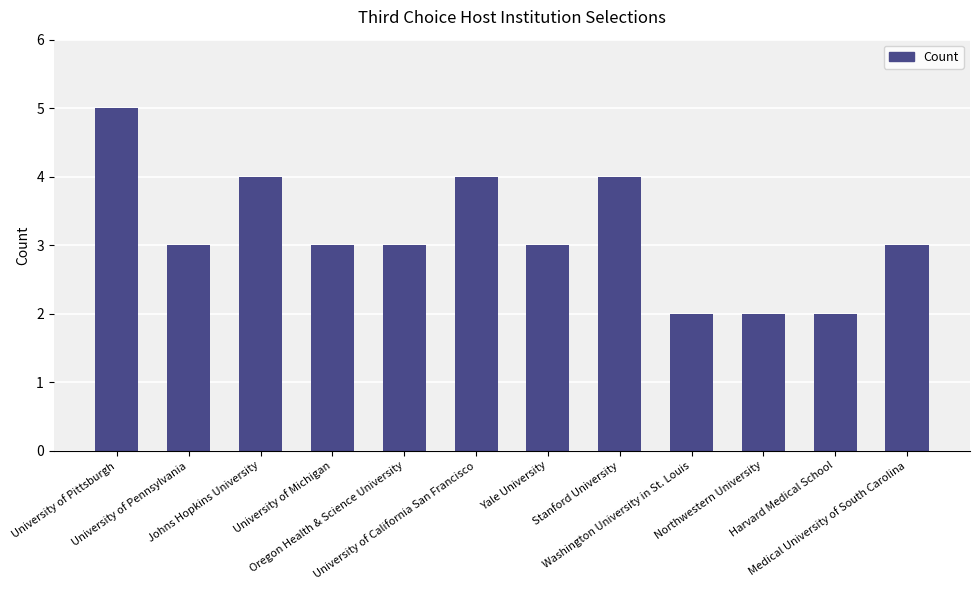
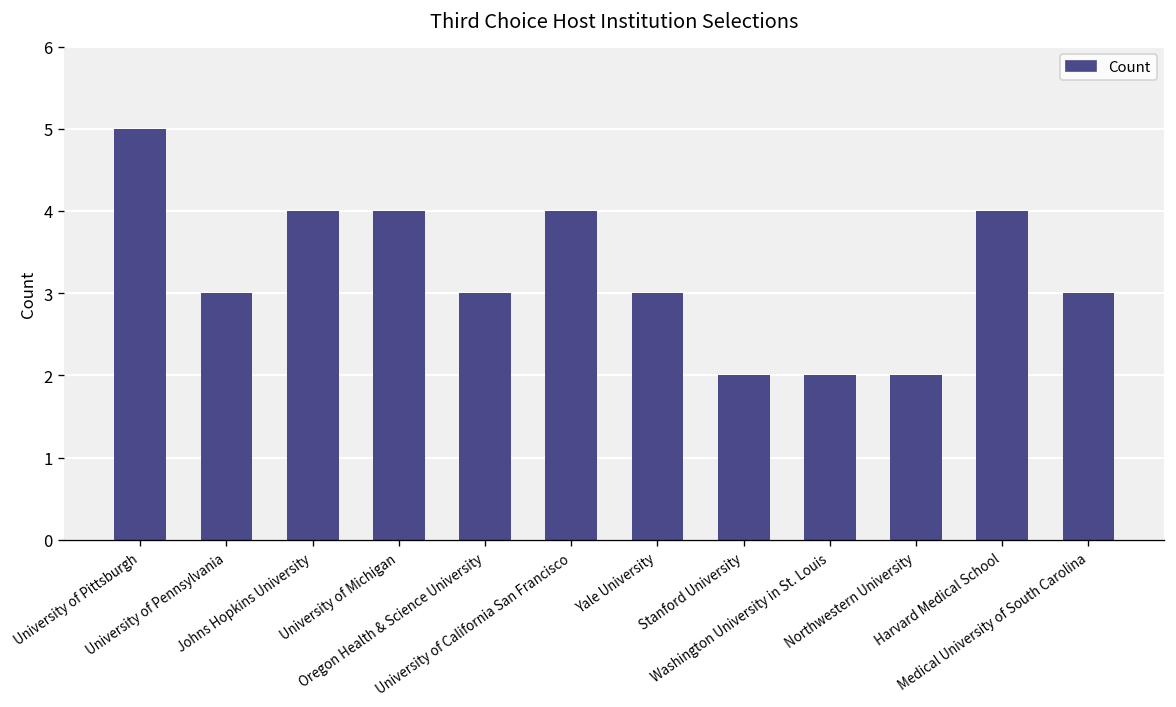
  {
    "University of Pittsburgh": 5,
    "University of Pennsylvania": 3,
    "Johns Hopkins University": 4,
-   "University of Michigan": 3,
+   "University of Michigan": 4,
    "Oregon Health & Science University": 3,
    "University of California San Francisco": 4,
    "Yale University": 3,
-   "Stanford University": 4,
+   "Stanford University": 2,
    "Washington University in St. Louis": 2,
    "Northwestern University": 2,
-   "Harvard Medical School": 2,
+   "Harvard Medical School": 4,
    "Medical University of South Carolina": 3
  }
